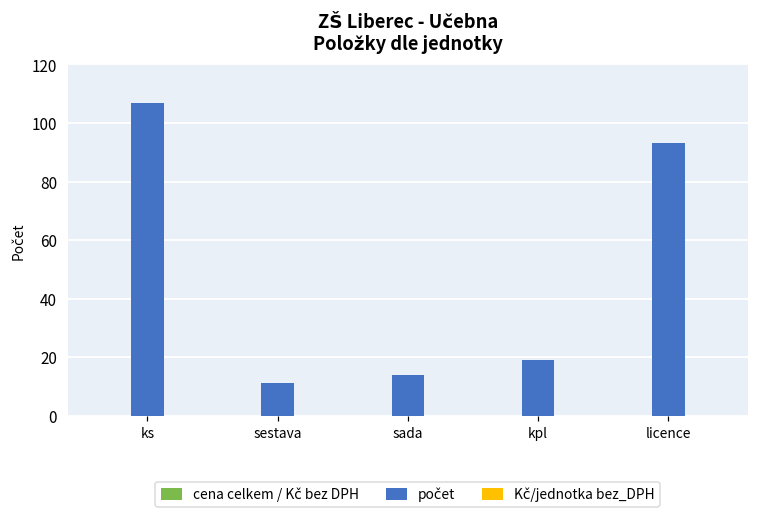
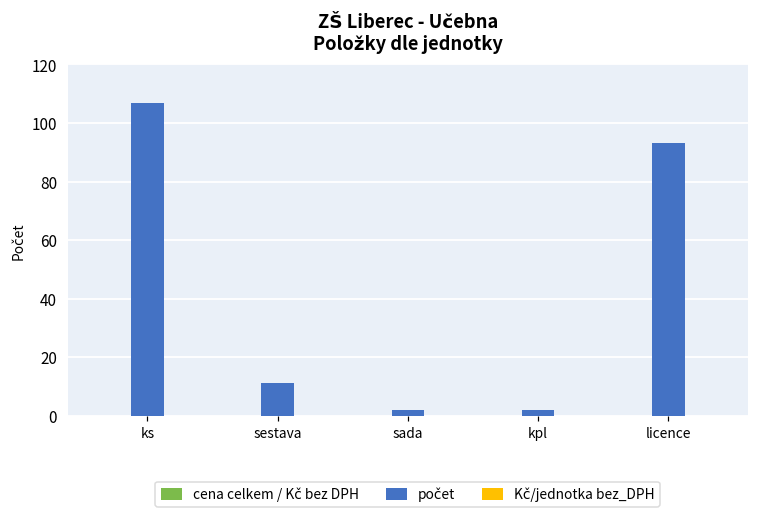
  {
    "cena celkem / Kč bez DPH": {
      "ks": 0,
      "sestava": 0,
      "sada": 0,
      "kpl": 0,
      "licence": 0
    },
    "počet": {
      "ks": 107,
      "sestava": 11,
-     "sada": 14,
-     "kpl": 19,
+     "sada": 2,
+     "kpl": 2,
      "licence": 93
    },
    "Kč/jednotka bez_DPH": {
      "ks": 0,
      "sestava": 0,
      "sada": 0,
      "kpl": 0,
      "licence": 0
    }
  }
